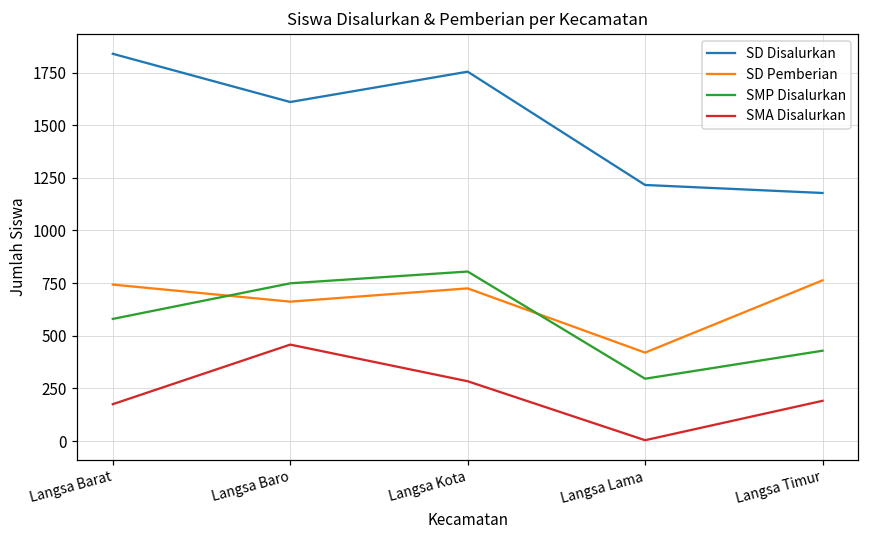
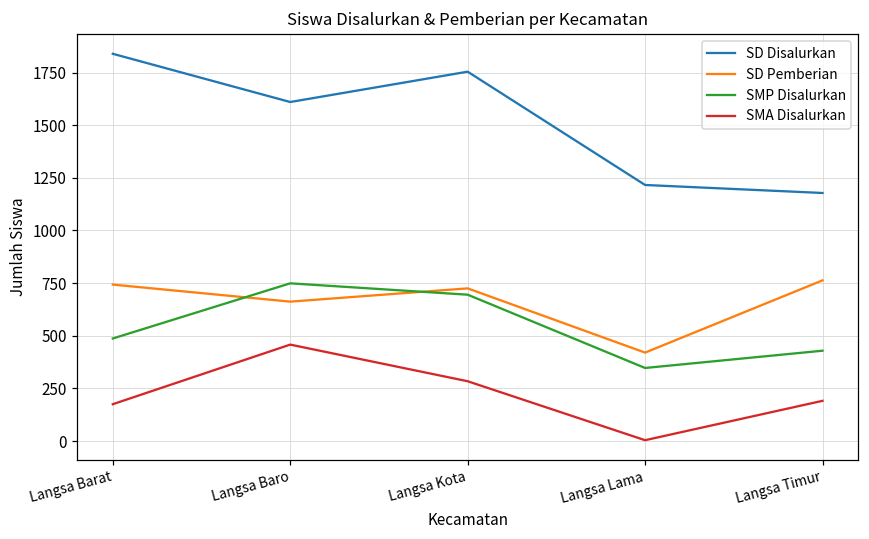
  {
    "SD Disalurkan": {
      "Langsa Barat": 1840,
      "Langsa Baro": 1610,
      "Langsa Kota": 1750,
      "Langsa Lama": 1220,
      "Langsa Timur": 1180
    },
    "SD Pemberian": {
      "Langsa Barat": 740,
      "Langsa Baro": 660,
      "Langsa Kota": 730,
      "Langsa Lama": 420,
      "Langsa Timur": 760
    },
    "SMP Disalurkan": {
-     "Langsa Barat": 580,
+     "Langsa Barat": 490,
      "Langsa Baro": 750,
-     "Langsa Kota": 810,
-     "Langsa Lama": 300,
+     "Langsa Kota": 700,
+     "Langsa Lama": 350,
      "Langsa Timur": 430
    },
    "SMA Disalurkan": {
      "Langsa Barat": 180,
      "Langsa Baro": 460,
      "Langsa Kota": 280,
      "Langsa Lama": 0,
      "Langsa Timur": 190
    }
  }
